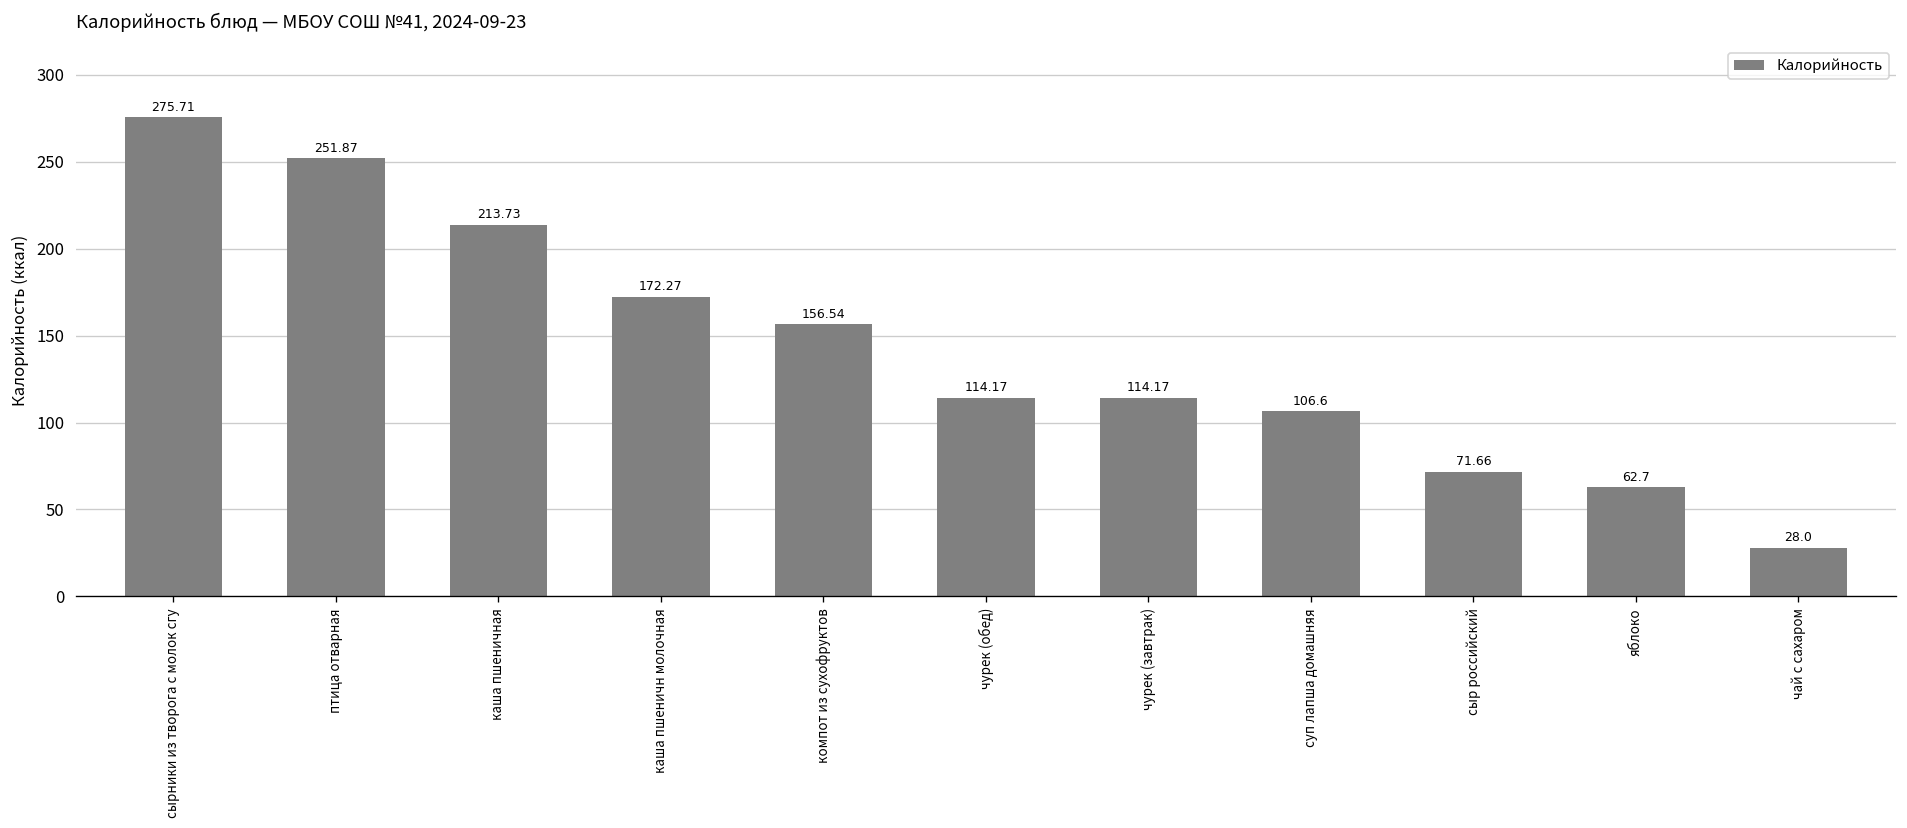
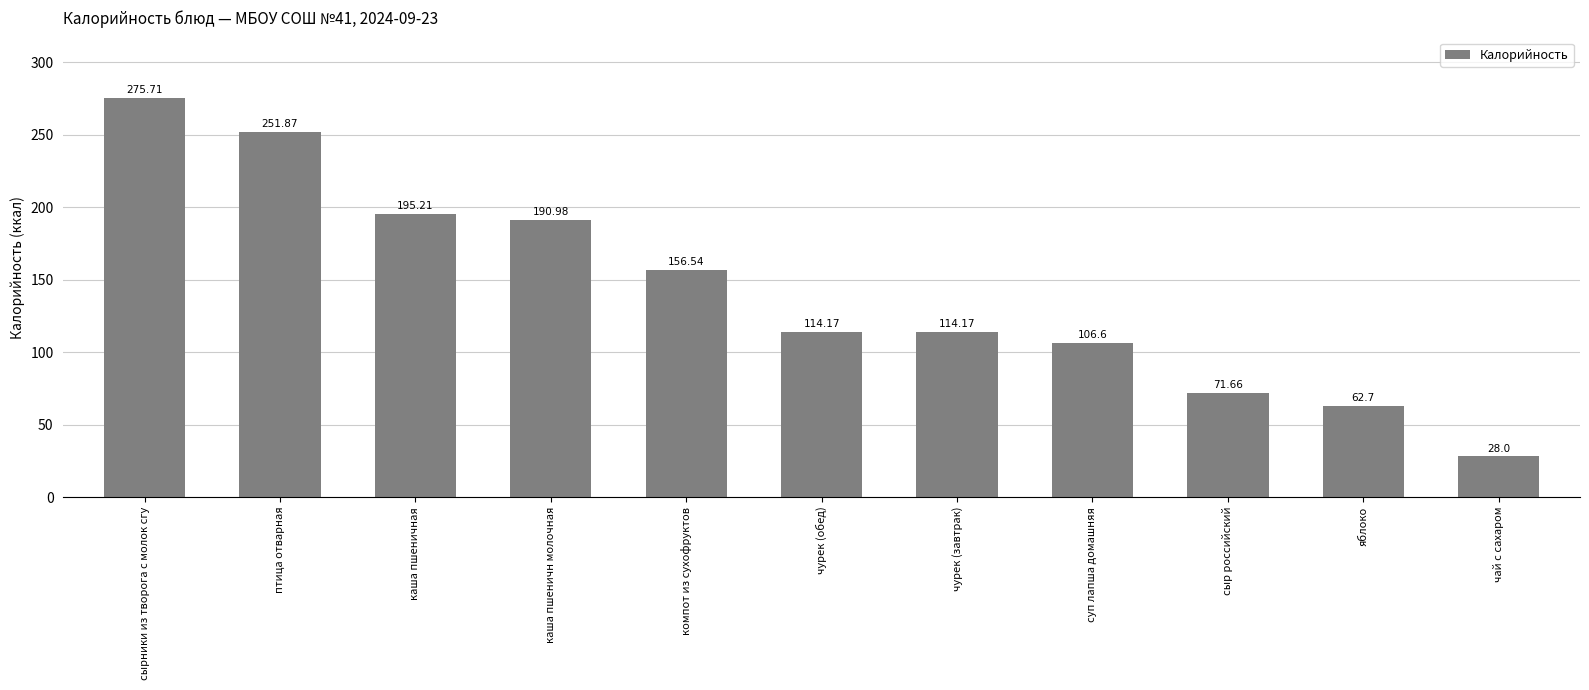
  {
    "сырники из творога с молок сгу": 275.71,
    "птица отварная": 251.87,
-   "каша пшеничная": 213.73,
-   "каша пшеничн молочная": 172.27,
+   "каша пшеничная": 195.21,
+   "каша пшеничн молочная": 190.98,
    "компот из сухофруктов": 156.54,
    "чурек (обед)": 114.17,
    "чурек (завтрак)": 114.17,
    "суп лапша домашняя": 106.6,
    "сыр российский": 71.66,
    "яблоко": 62.7,
    "чай с сахаром": 28.0
  }
